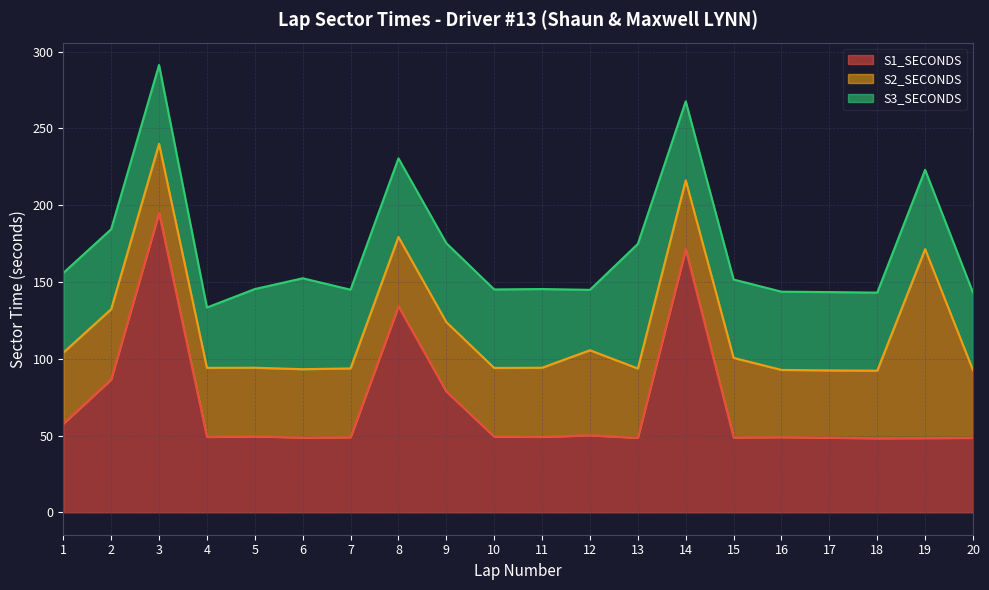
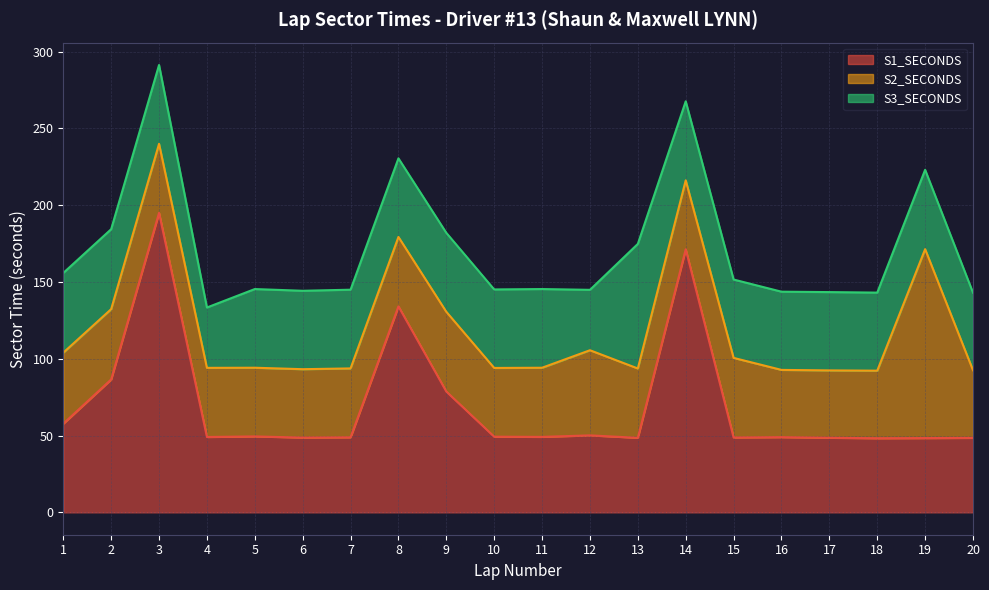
  {
    "S1_SECONDS": {
      "1": 58,
      "2": 87,
      "3": 195,
      "4": 49,
      "5": 49,
      "6": 49,
      "7": 49,
      "8": 134,
      "9": 79,
      "10": 49,
      "11": 49,
      "12": 50,
      "13": 49,
      "14": 171,
      "15": 49,
      "16": 49,
      "17": 49,
      "18": 48,
      "19": 48,
      "20": 48
    },
    "S2_SECONDS": {
      "1": 46,
      "2": 46,
      "3": 45,
      "4": 45,
      "5": 45,
      "6": 45,
      "7": 45,
      "8": 45,
-     "9": 45,
+     "9": 52,
      "10": 45,
      "11": 45,
      "12": 55,
      "13": 45,
      "14": 45,
      "15": 52,
      "16": 44,
      "17": 44,
      "18": 44,
      "19": 123,
      "20": 44
    },
    "S3_SECONDS": {
      "1": 52,
      "2": 52,
      "3": 51,
      "4": 39,
      "5": 51,
-     "6": 59,
+     "6": 51,
      "7": 51,
      "8": 51,
      "9": 51,
      "10": 51,
      "11": 51,
      "12": 39,
      "13": 81,
      "14": 51,
      "15": 51,
      "16": 51,
      "17": 51,
      "18": 51,
      "19": 52,
      "20": 51
    }
  }
